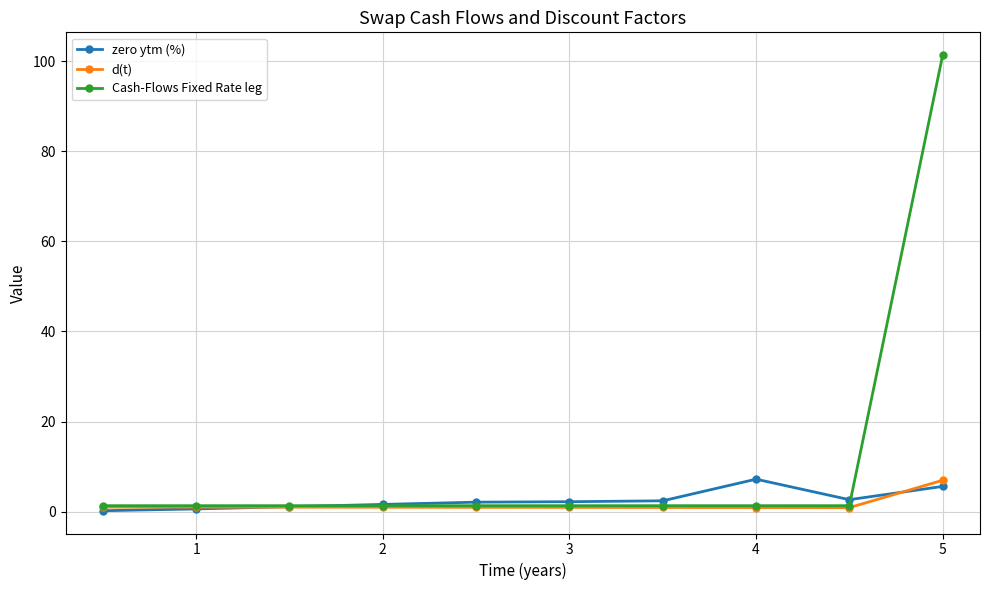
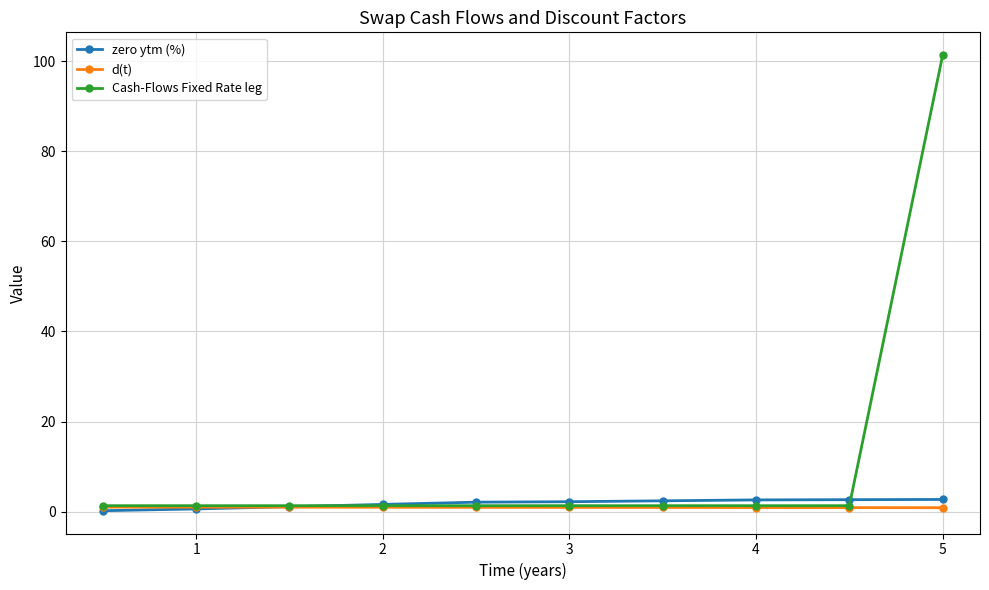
  {
    "zero ytm (%)": {
      "3": 2,
-     "4": 7,
-     "5": 6
+     "4": 3,
+     "5": 3
    },
    "d(t)": {
-     "5": 7
+     "5": 1
    },
    "Cash-Flows Fixed Rate leg": {
      "5": 101
    }
  }
